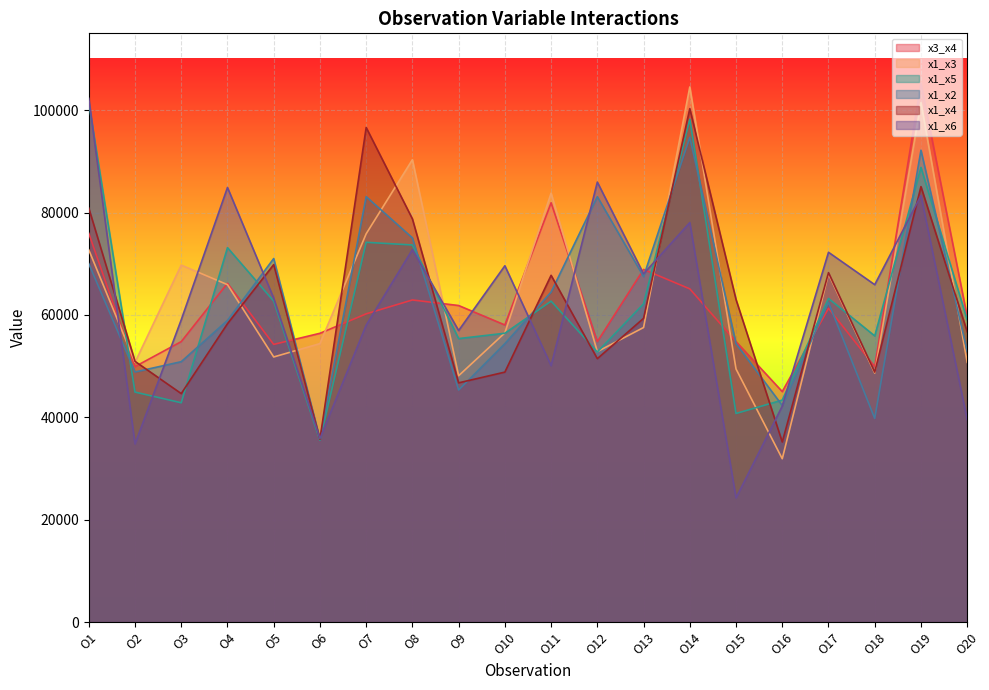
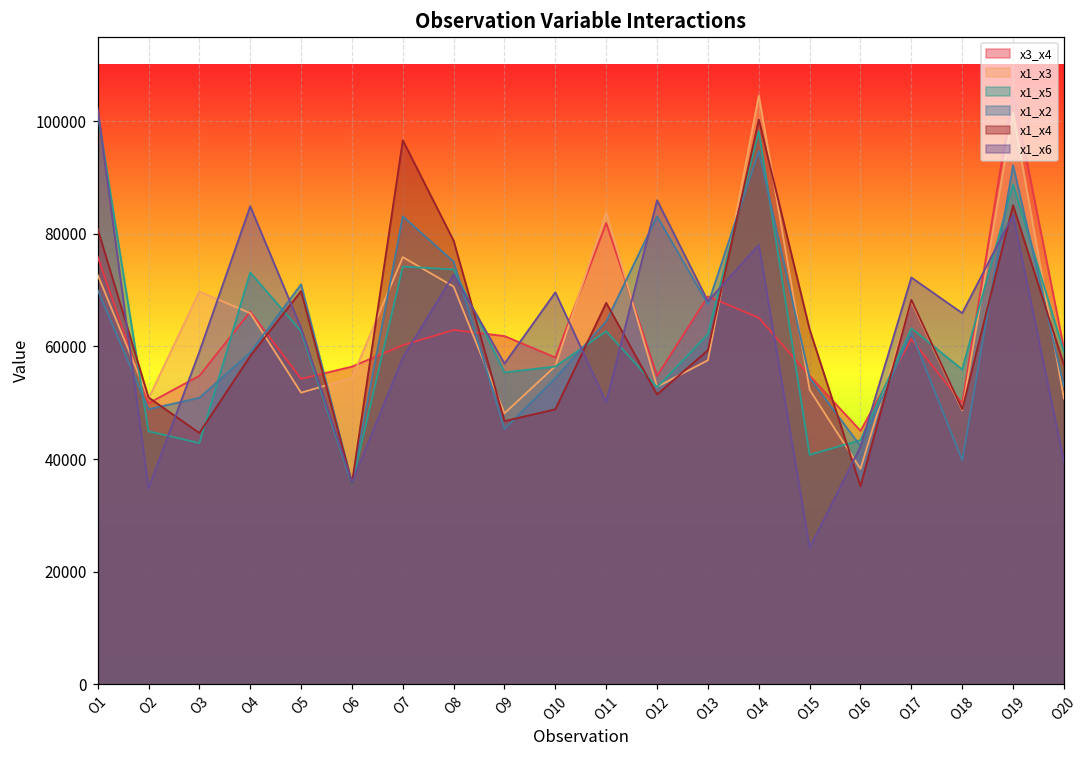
  {
    "x1_x3": {
      "O1": 73000,
      "O3": 70000,
      "O5": 52000,
      "O6": 54000,
      "O7": 76000,
-     "O8": 90000,
+     "O8": 71000,
      "O9": 48000,
      "O11": 84000,
      "O13": 58000,
      "O14": 105000,
-     "O15": 49000,
-     "O16": 32000,
+     "O15": 52000,
+     "O16": 38000,
      "O20": 51000
    }
  }
